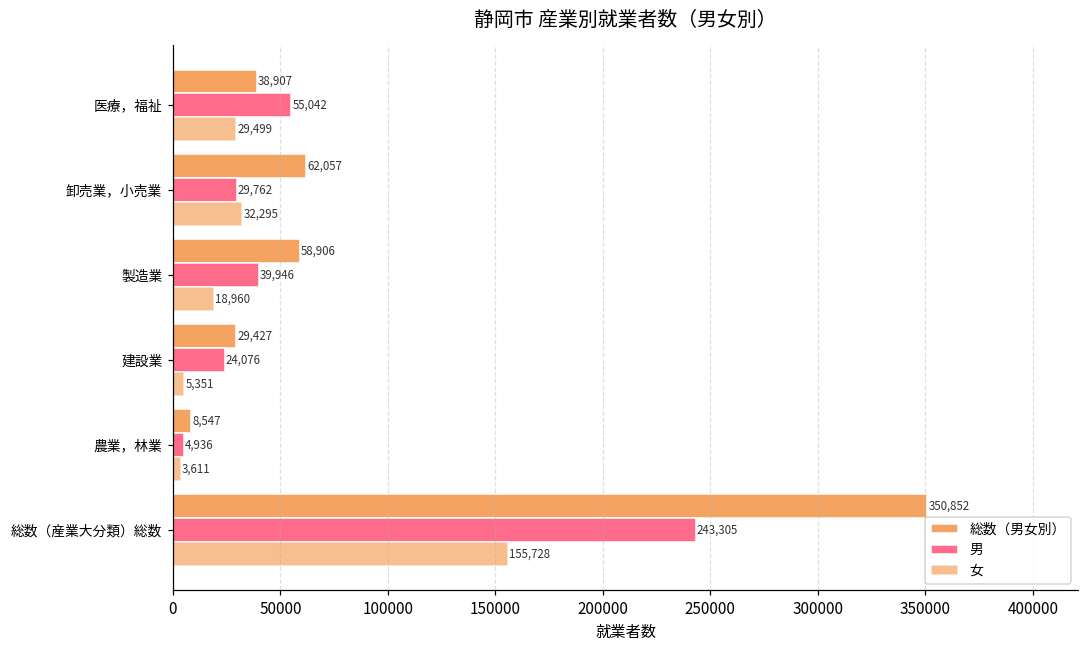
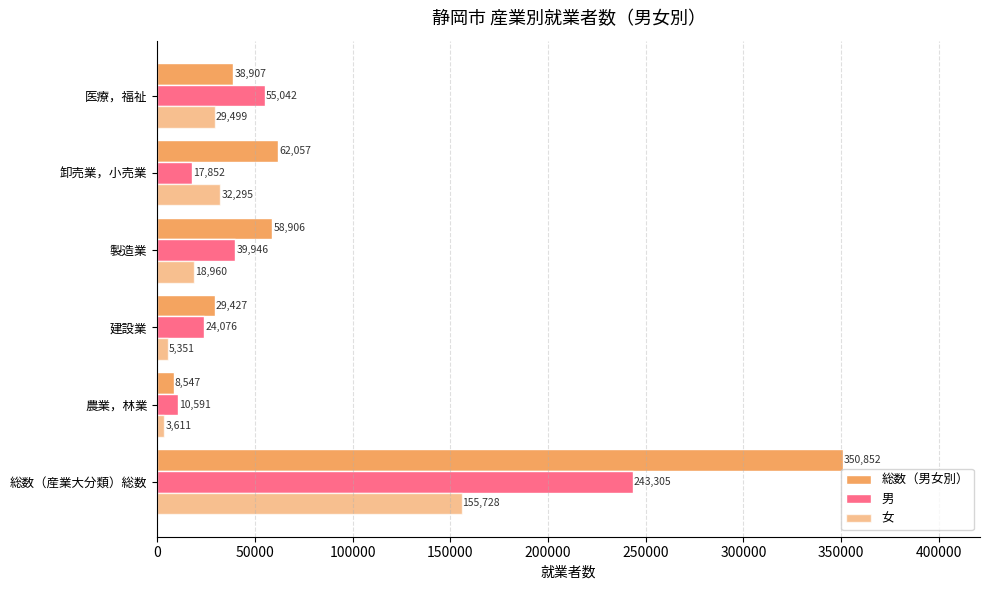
  {
    "男": {
      "医療，福祉": "55,042",
-     "卸売業，小売業": "29,762",
+     "卸売業，小売業": "17,852",
      "製造業": "39,946",
      "建設業": "24,076",
-     "農業，林業": "4,936",
+     "農業，林業": "10,591",
      "総数（産業大分類）総数": "243,305"
    }
  }
